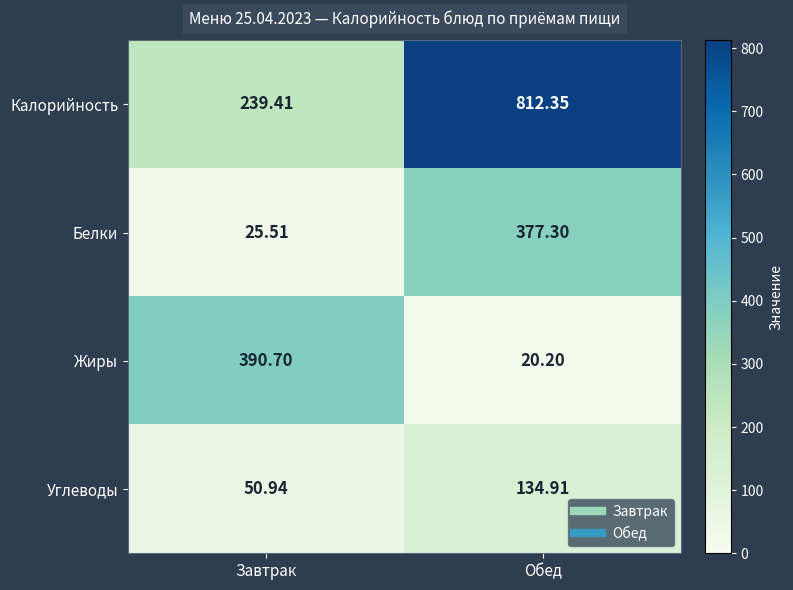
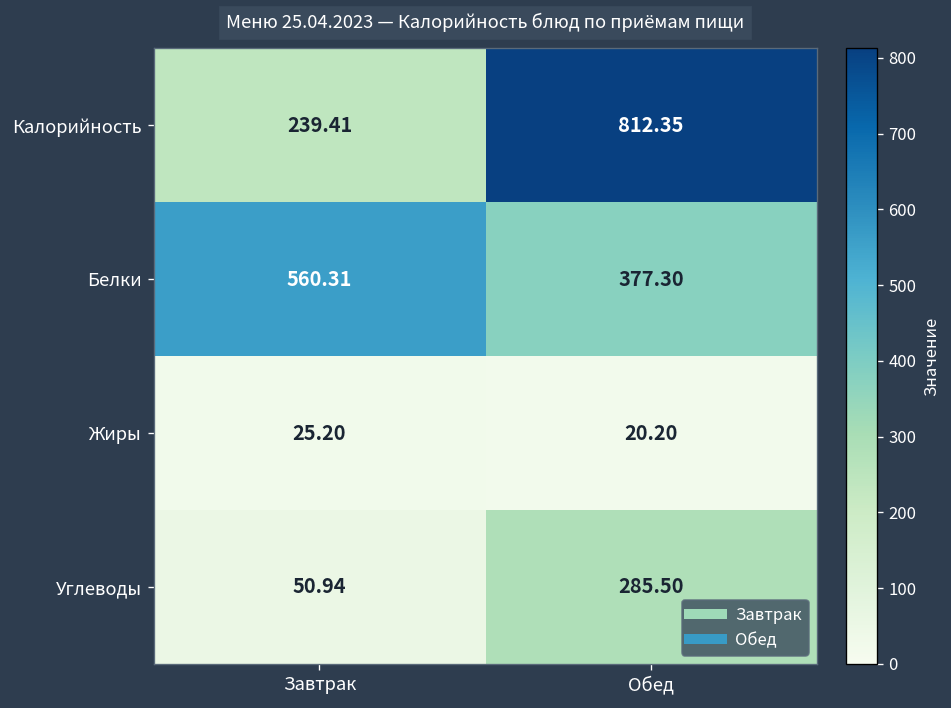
  {
    "Калорийность": {
      "Завтрак": 239.41,
      "Обед": 812.35
    },
    "Белки": {
-     "Завтрак": 25.51,
+     "Завтрак": 560.31,
      "Обед": 377.30
    },
    "Жиры": {
-     "Завтрак": 390.70,
+     "Завтрак": 25.20,
      "Обед": 20.20
    },
    "Углеводы": {
      "Завтрак": 50.94,
-     "Обед": 134.91
+     "Обед": 285.50
    }
  }
